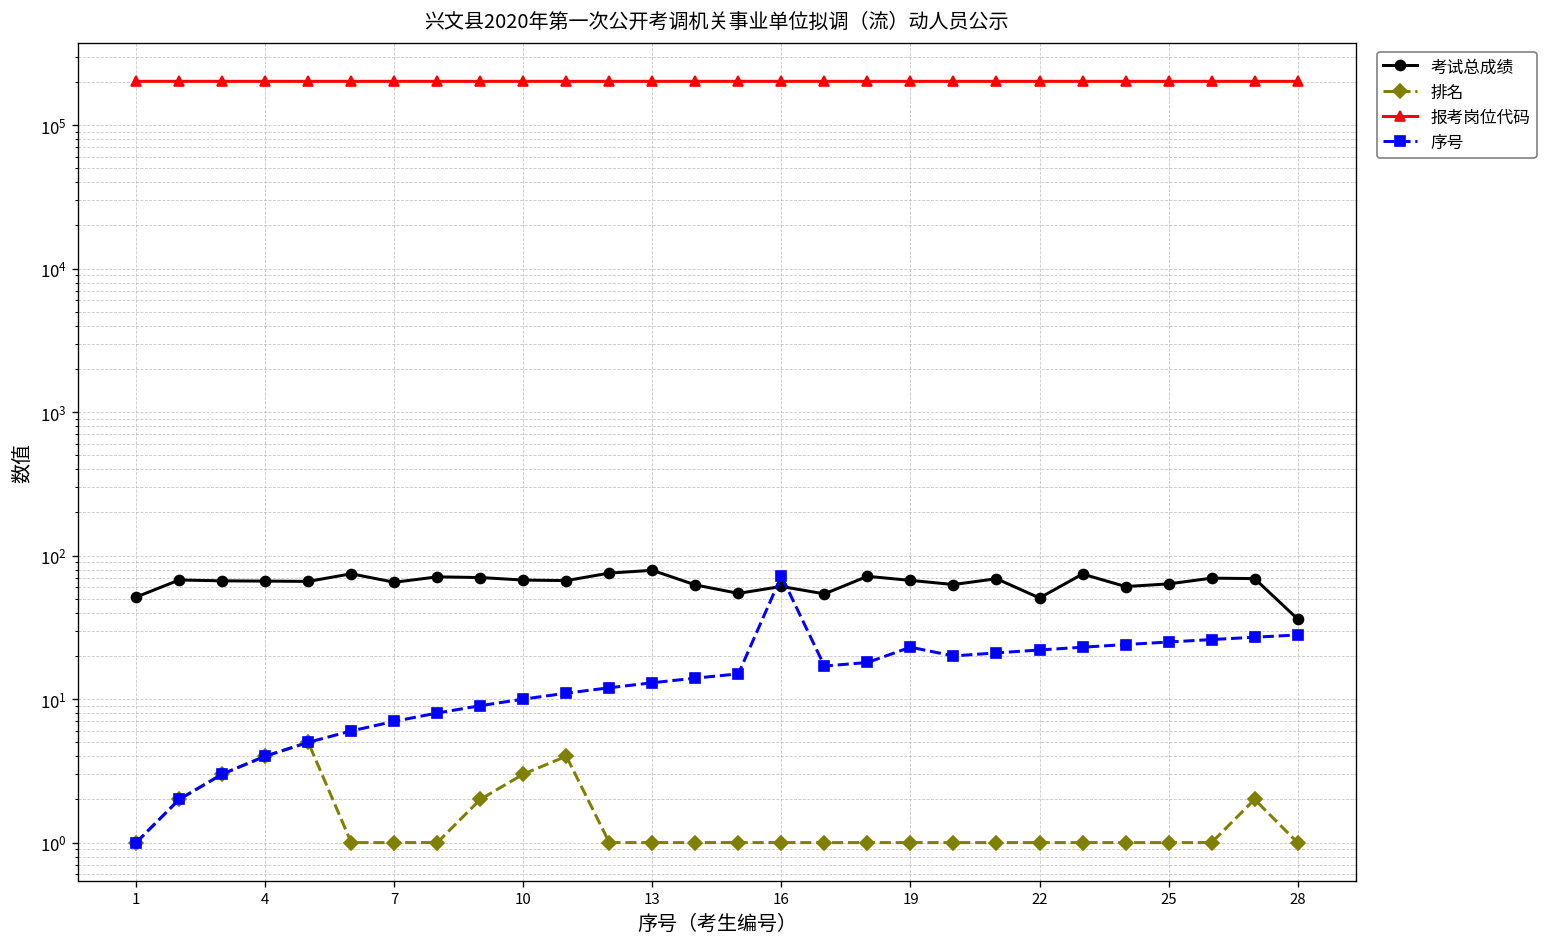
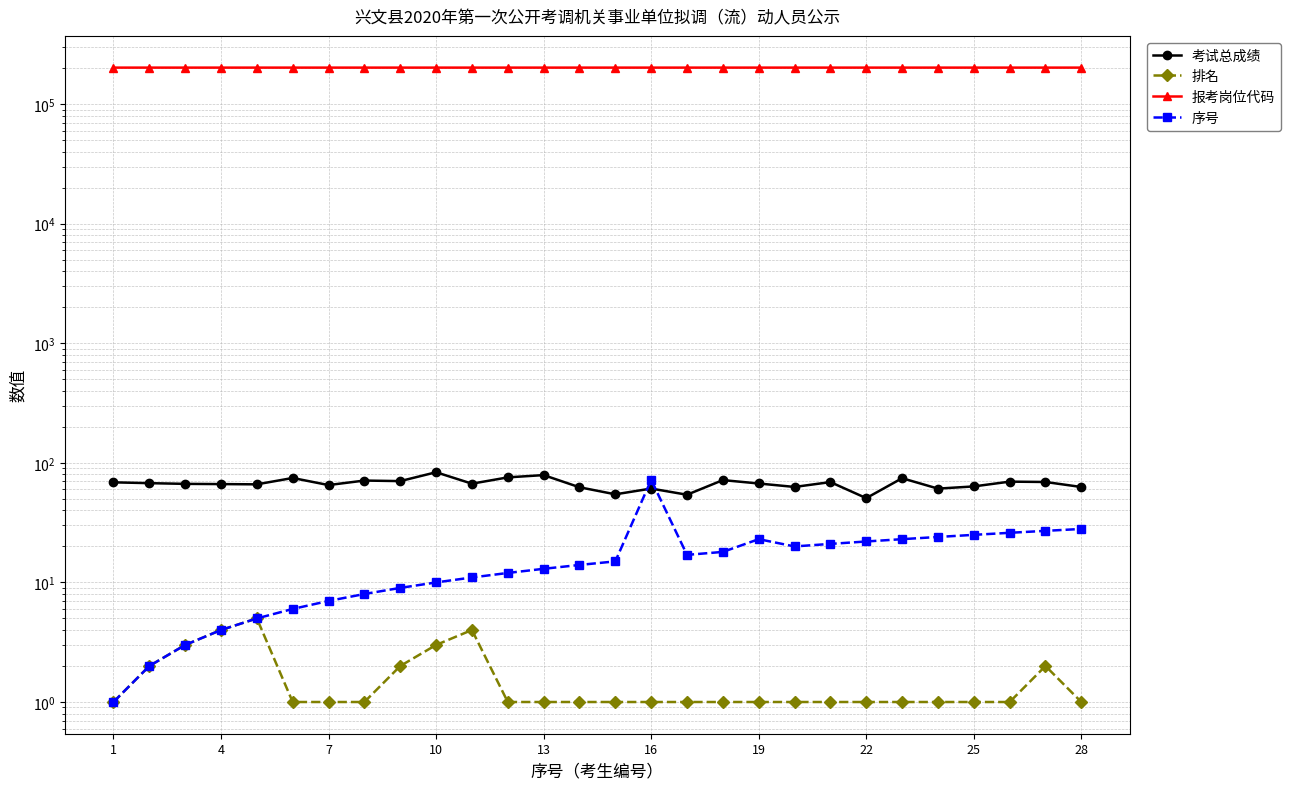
  {
    "考试总成绩": {
-     "1": 51,
+     "1": 70,
      "4": 70,
      "7": 70,
-     "10": 70,
+     "10": 80,
      "13": 80,
      "16": 60,
      "19": 70,
      "22": 51,
      "25": 60,
-     "28": 36
+     "28": 60
    },
    "排名": {
      "7": 1,
      "10": 3,
      "13": 1,
      "16": 1,
      "19": 1,
      "22": 1,
      "25": 1,
      "28": 1
    },
    "报考岗位代码": {
      "1": 200000,
      "4": 200000,
      "7": 200000,
      "10": 200000,
      "13": 200000,
      "16": 200000,
      "19": 200000,
      "22": 200000,
      "25": 200000,
      "28": 200000
    },
    "序号": {
      "7": 7,
      "10": 10,
      "13": 13,
      "16": 70,
      "19": 23,
      "22": 22,
      "25": 25,
      "28": 28
    }
  }
